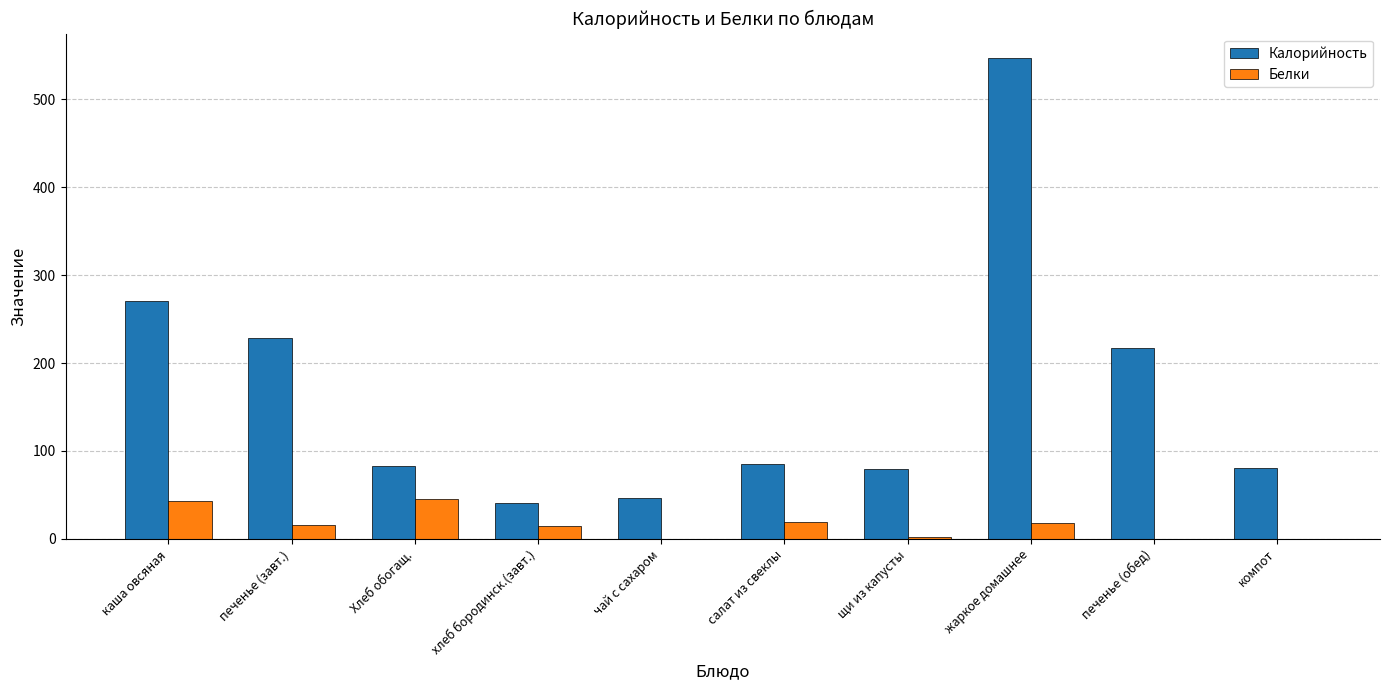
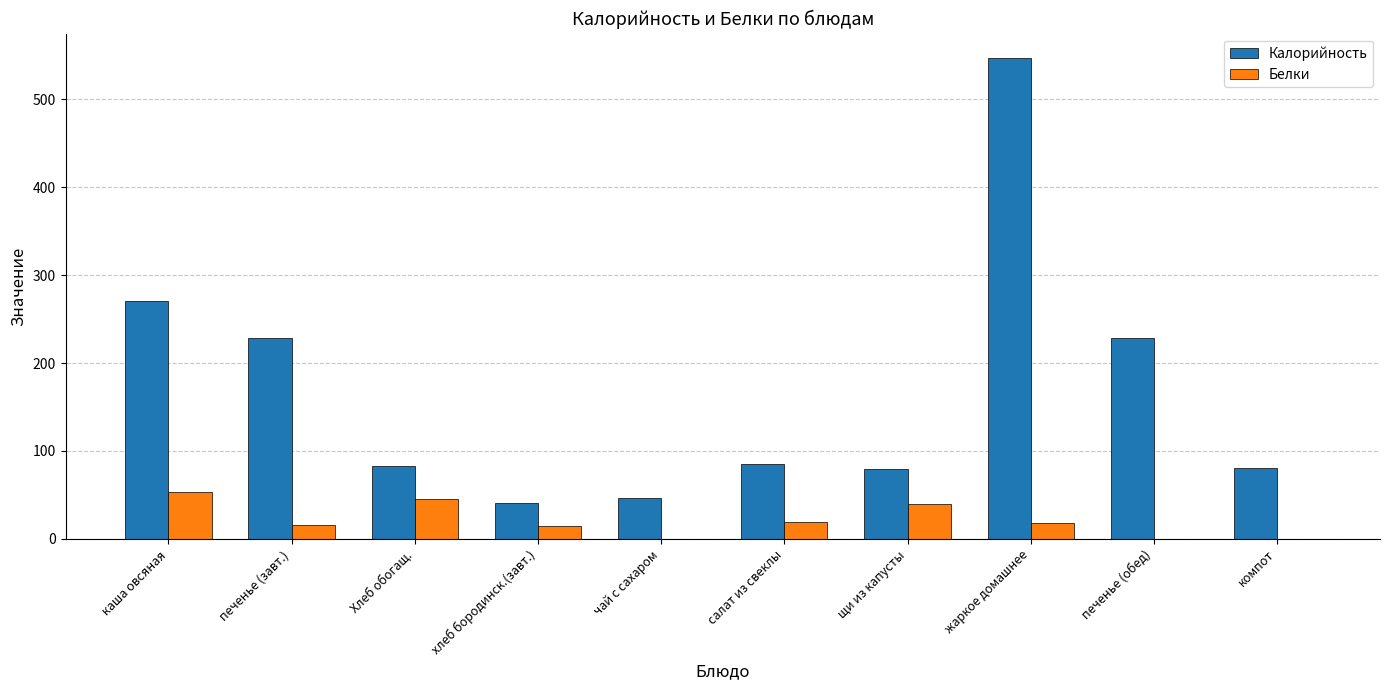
  {
    "Калорийность": {
      "каша овсяная": 270,
      "печенье (завт.)": 230,
      "Хлеб обогащ.": 80,
      "хлеб бородинск.(завт.)": 40,
      "чай с сахаром": 50,
      "салат из свеклы": 90,
      "щи из капусты": 80,
      "жаркое домашнее": 550,
-     "печенье (обед)": 220,
+     "печенье (обед)": 230,
      "компот": 80
    },
    "Белки": {
-     "каша овсяная": 40,
+     "каша овсяная": 50,
      "печенье (завт.)": 20,
      "Хлеб обогащ.": 50,
      "хлеб бородинск.(завт.)": 20,
      "чай с сахаром": 0,
      "салат из свеклы": 20,
-     "щи из капусты": 0,
+     "щи из капусты": 40,
      "жаркое домашнее": 20
    }
  }
